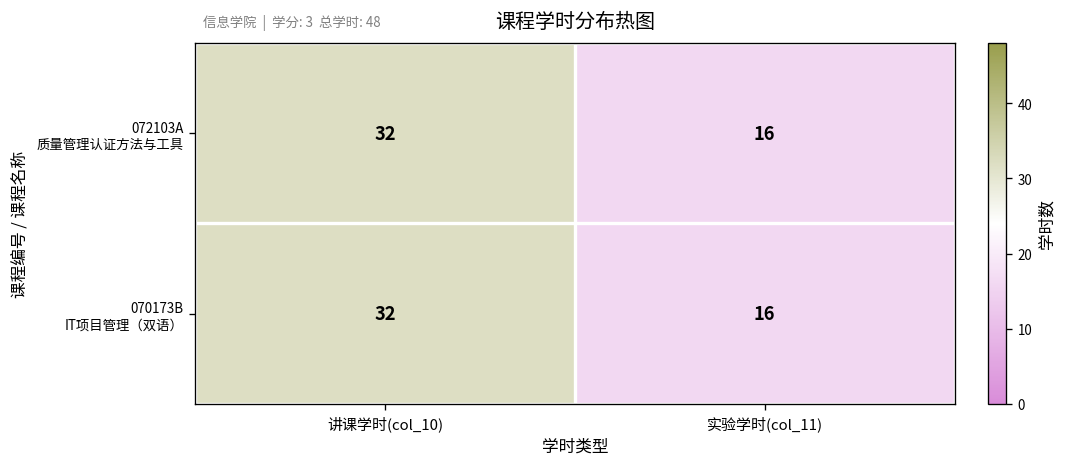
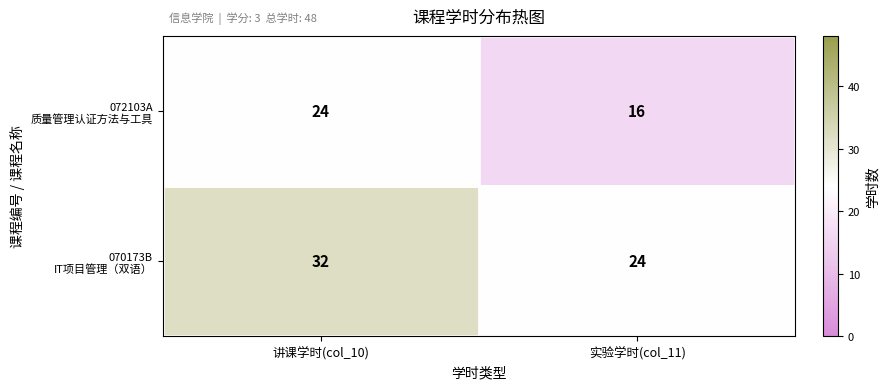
  {
    "072103A 质量管理认证方法与工具": {
-     "讲课学时(col_10)": 32,
+     "讲课学时(col_10)": 24,
      "实验学时(col_11)": 16
    },
    "070173B IT项目管理（双语）": {
      "讲课学时(col_10)": 32,
-     "实验学时(col_11)": 16
+     "实验学时(col_11)": 24
    }
  }
